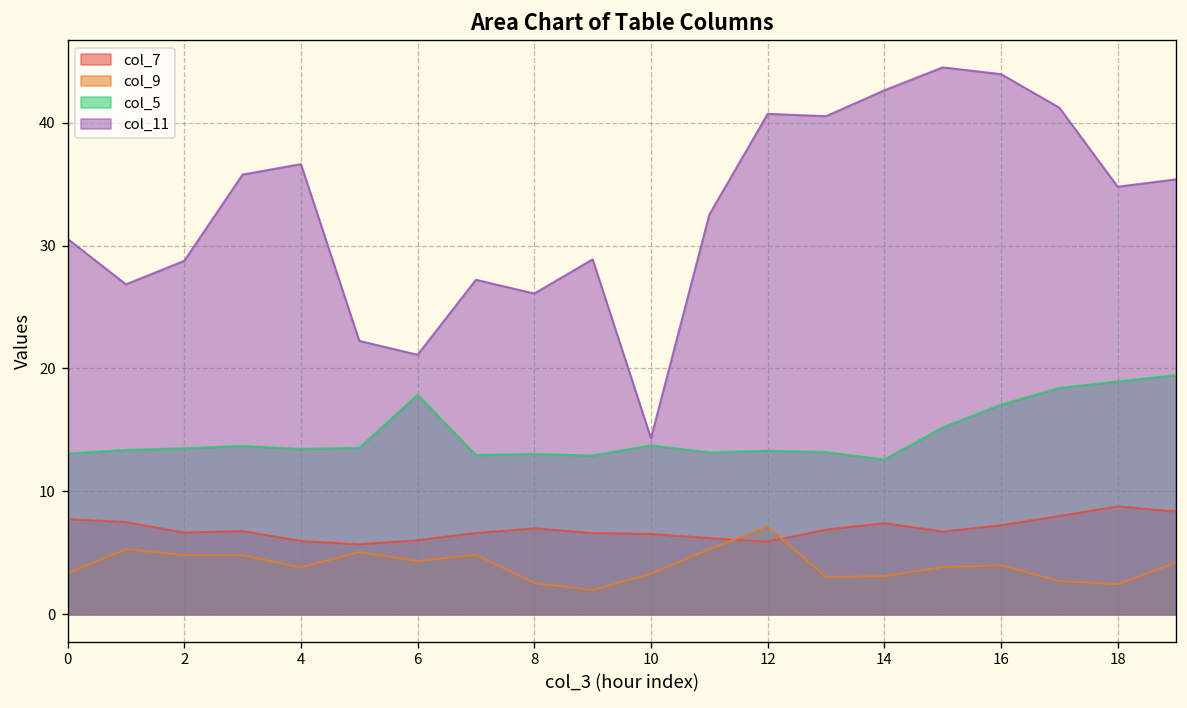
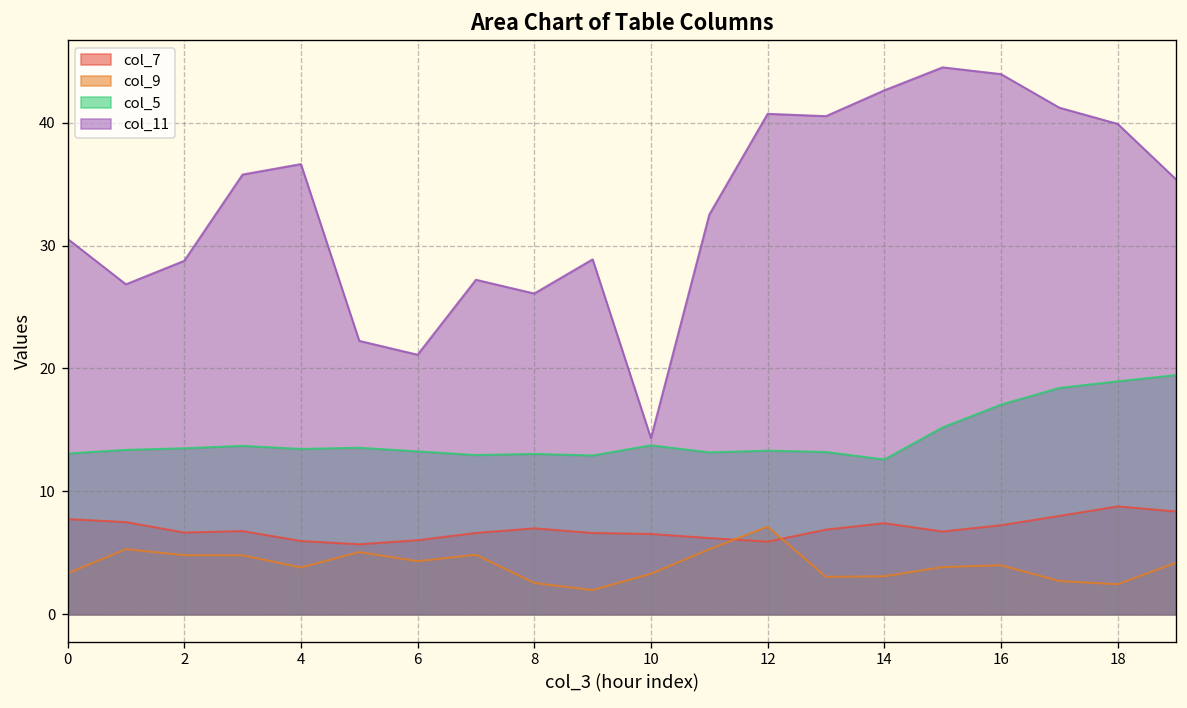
  {
    "col_5": {
      "0": 13.1,
      "2": 13.5,
      "4": 13.5,
-     "6": 17.9,
+     "6": 13.3,
      "8": 13.0,
      "10": 13.7,
      "12": 13.3,
      "14": 12.6,
      "16": 17.1,
      "18": 19.0
    },
    "col_11": {
      "0": 30.6,
      "2": 28.8,
      "4": 36.6,
      "6": 21.1,
      "8": 26.1,
      "10": 14.3,
      "12": 40.7,
      "14": 42.6,
      "16": 44.0,
-     "18": 34.8
+     "18": 39.9
    }
  }
